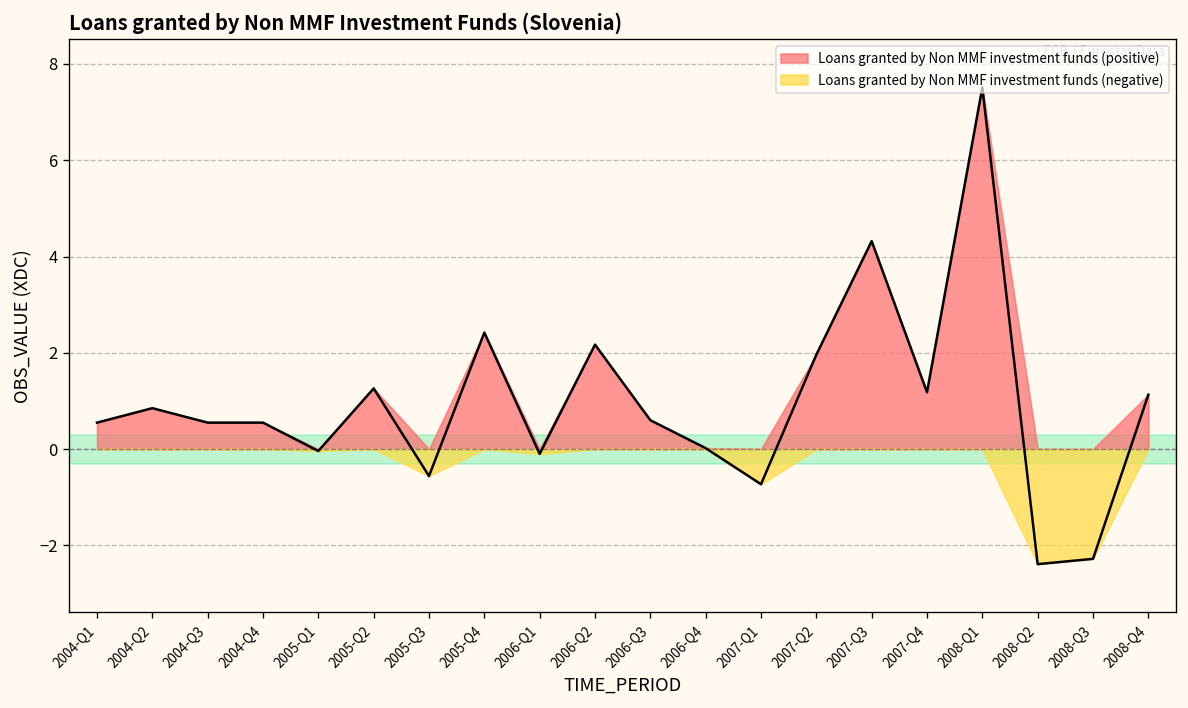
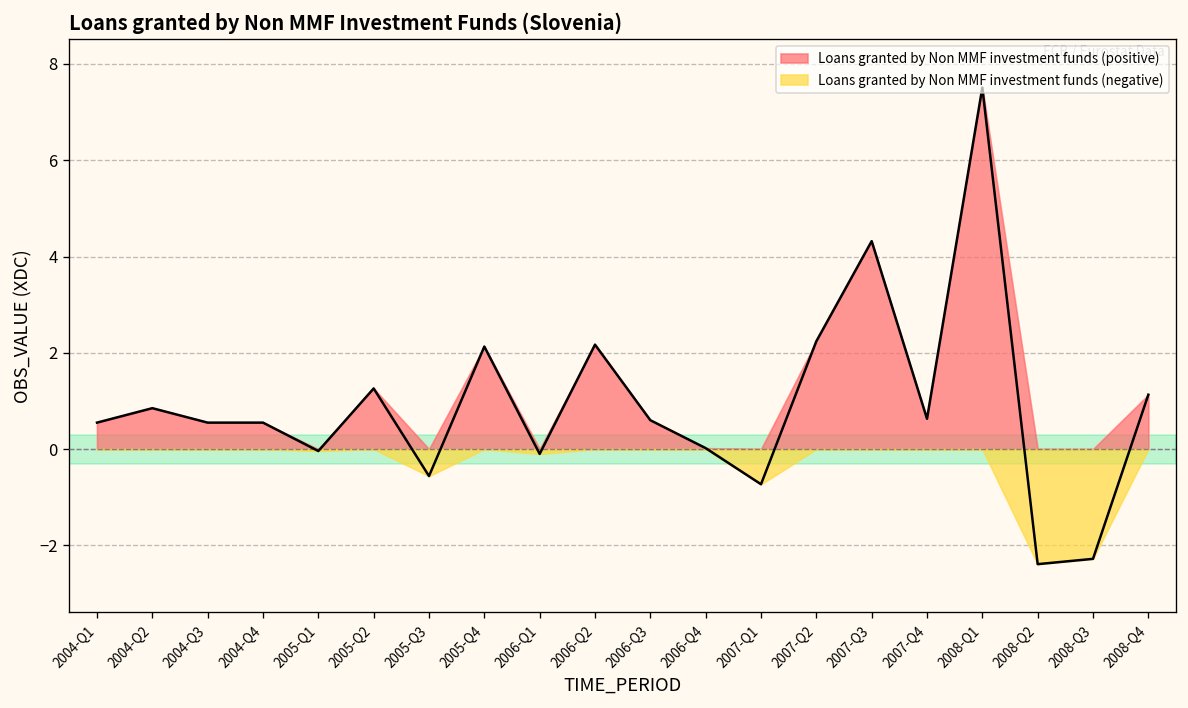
  {
    "Loans granted by Non MMF investment funds (positive)": {
-     "2005-Q4": 2.4,
-     "2007-Q2": 2.0,
-     "2007-Q4": 1.2
+     "2005-Q4": 2.1,
+     "2007-Q2": 2.2,
+     "2007-Q4": 0.6
    },
    "Loans granted by Non MMF investment funds (negative)": {
      "2004-Q1": 0.0,
      "2004-Q2": 0.0,
      "2004-Q3": 0.0,
      "2004-Q4": 0.0,
      "2005-Q2": 0.0,
      "2005-Q4": 0.0,
      "2006-Q2": 0.0,
      "2006-Q3": 0.0,
      "2007-Q2": 0.0,
      "2007-Q3": 0.0,
      "2007-Q4": 0.0,
      "2008-Q1": 0.0,
      "2008-Q4": 0.0
    }
  }
